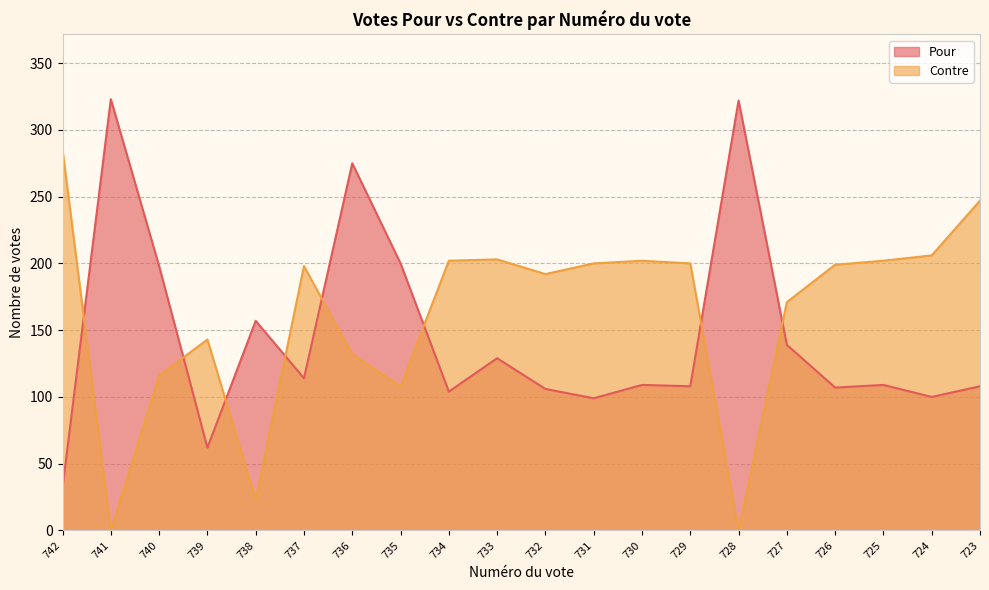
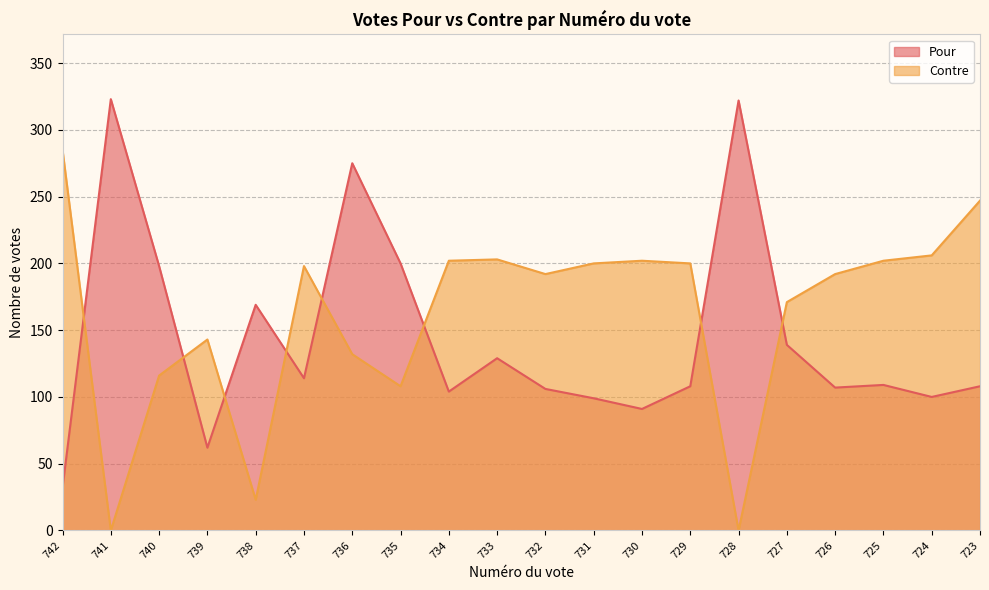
  {
    "Pour": {
      "742": 32,
      "741": 323,
      "740": 198,
      "739": 62,
-     "738": 157,
+     "738": 169,
      "737": 114,
      "736": 275,
      "735": 200,
      "734": 104,
      "733": 129,
      "732": 106,
      "731": 99,
-     "730": 109,
+     "730": 91,
      "729": 108,
      "728": 322,
      "727": 139,
      "726": 107,
      "725": 109,
      "724": 100,
      "723": 108
    },
    "Contre": {
      "742": 285,
      "741": 0,
      "740": 116,
      "739": 143,
      "738": 23,
      "737": 198,
      "736": 132,
      "735": 108,
      "734": 202,
      "733": 203,
      "732": 192,
      "731": 200,
      "730": 202,
      "729": 200,
      "728": 0,
      "727": 171,
-     "726": 199,
+     "726": 192,
      "725": 202,
      "724": 206,
      "723": 247
    }
  }
